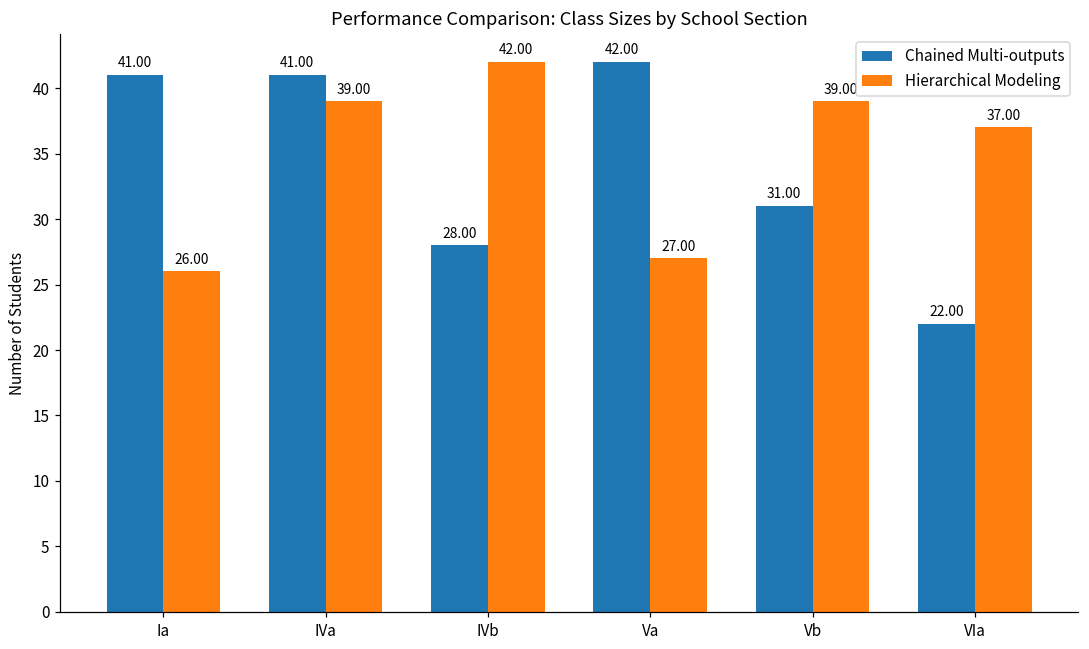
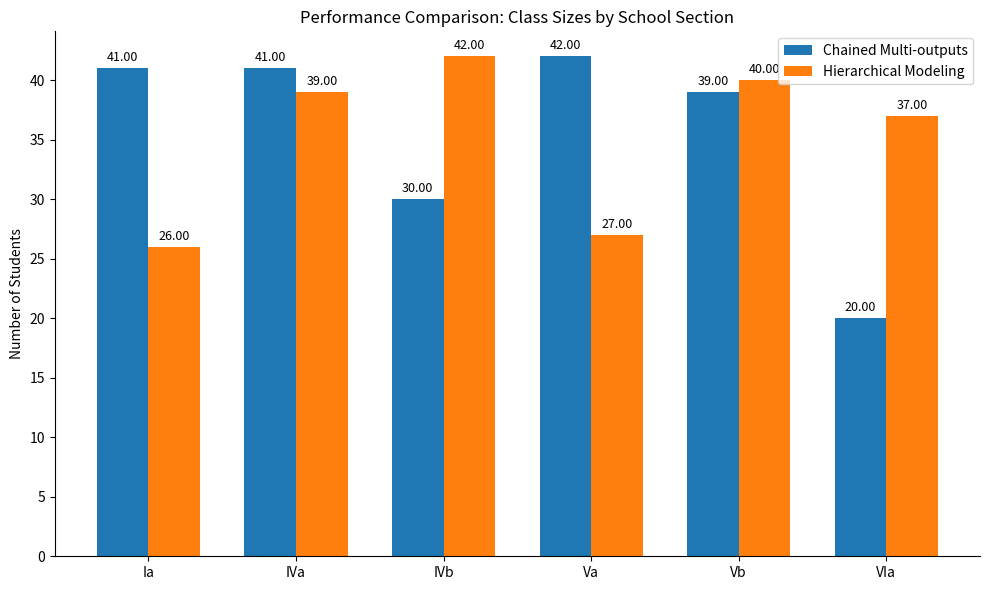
  {
    "Chained Multi-outputs": {
      "Ia": 41.00,
      "IVa": 41.00,
-     "IVb": 28.00,
+     "IVb": 30.00,
      "Va": 42.00,
-     "Vb": 31.00,
-     "VIa": 22.00
+     "Vb": 39.00,
+     "VIa": 20.00
    },
    "Hierarchical Modeling": {
      "Ia": 26.00,
      "IVa": 39.00,
      "IVb": 42.00,
      "Va": 27.00,
-     "Vb": 39.00,
+     "Vb": 40.00,
      "VIa": 37.00
    }
  }
